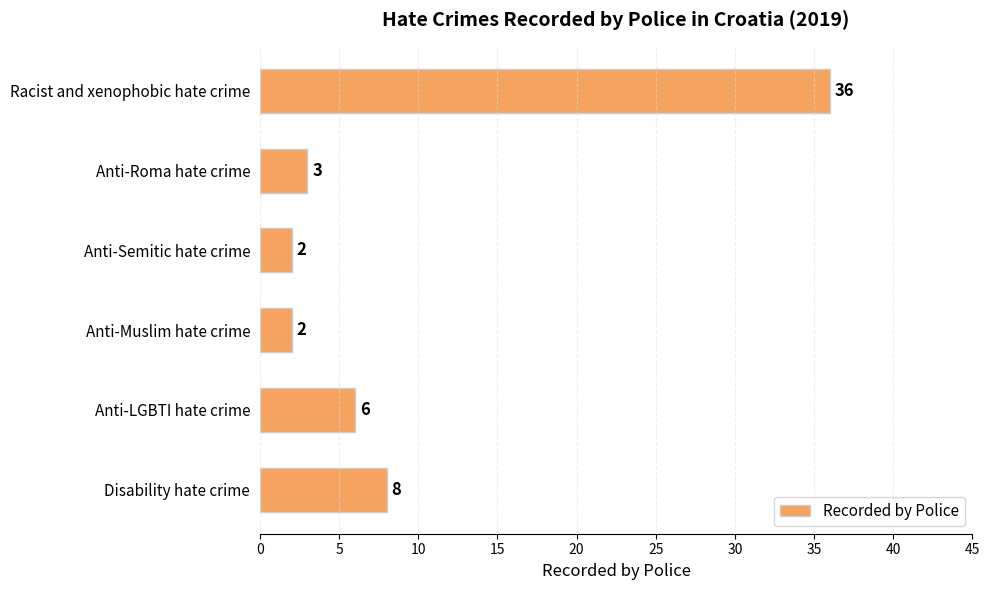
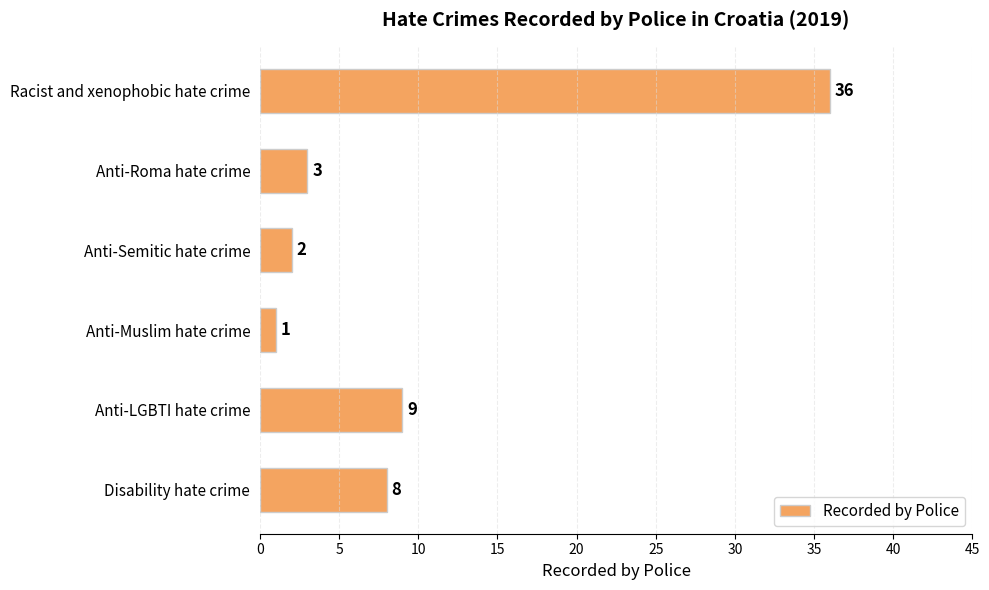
  {
    "Racist and xenophobic hate crime": 36,
    "Anti-Roma hate crime": 3,
    "Anti-Semitic hate crime": 2,
-   "Anti-Muslim hate crime": 2,
-   "Anti-LGBTI hate crime": 6,
+   "Anti-Muslim hate crime": 1,
+   "Anti-LGBTI hate crime": 9,
    "Disability hate crime": 8
  }
